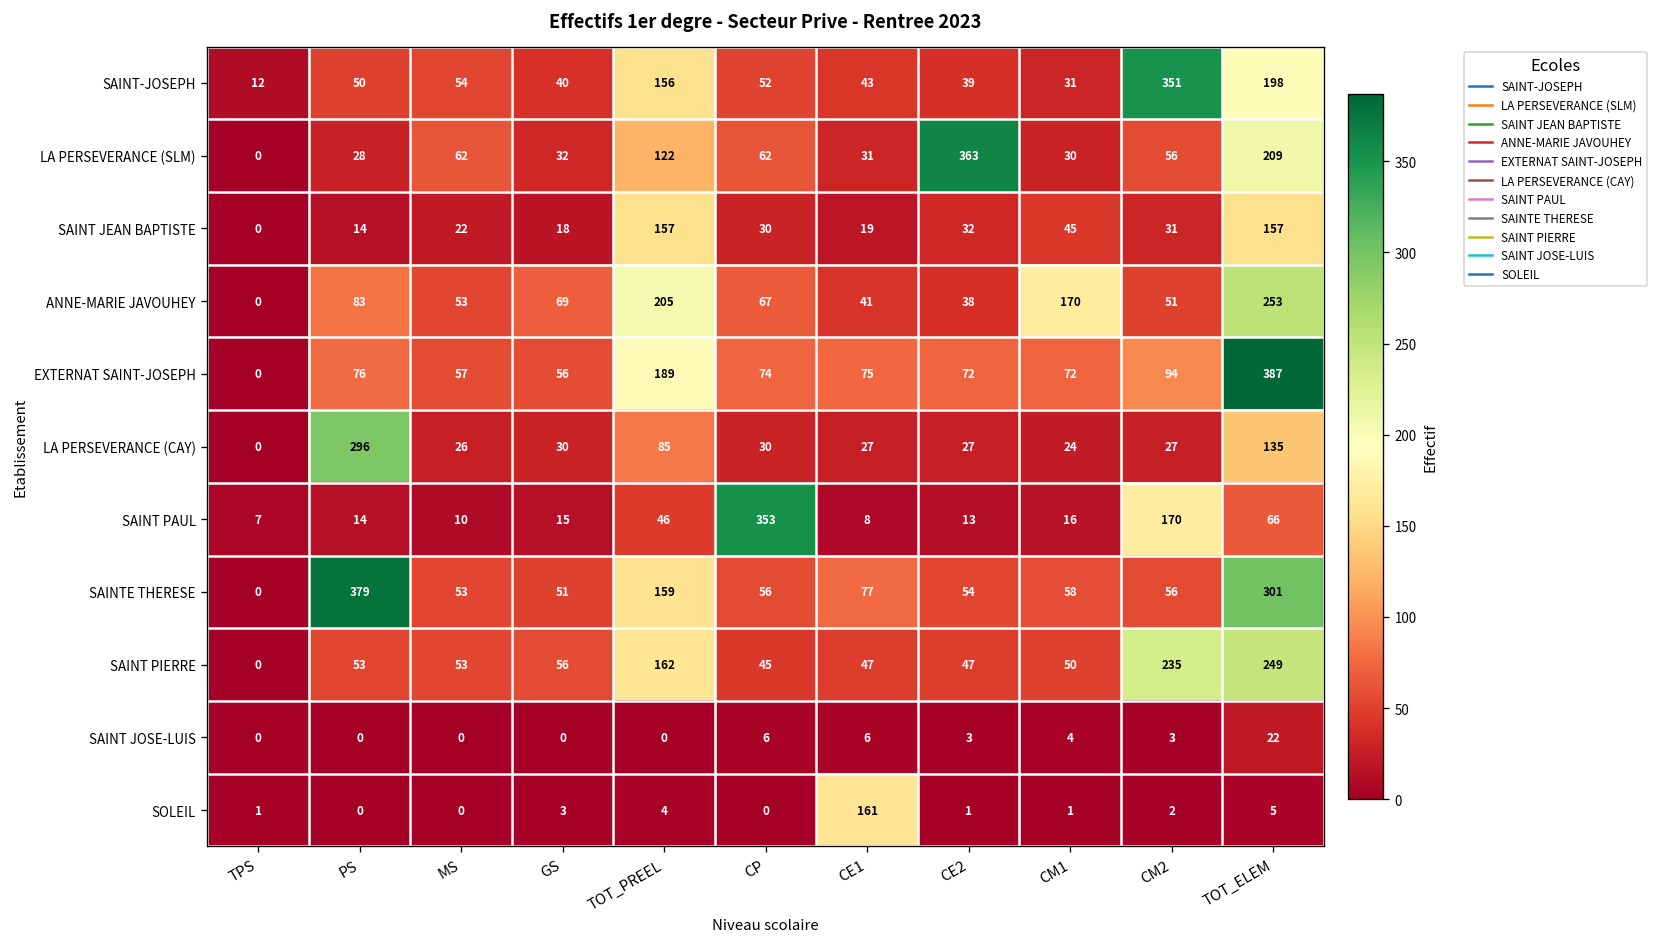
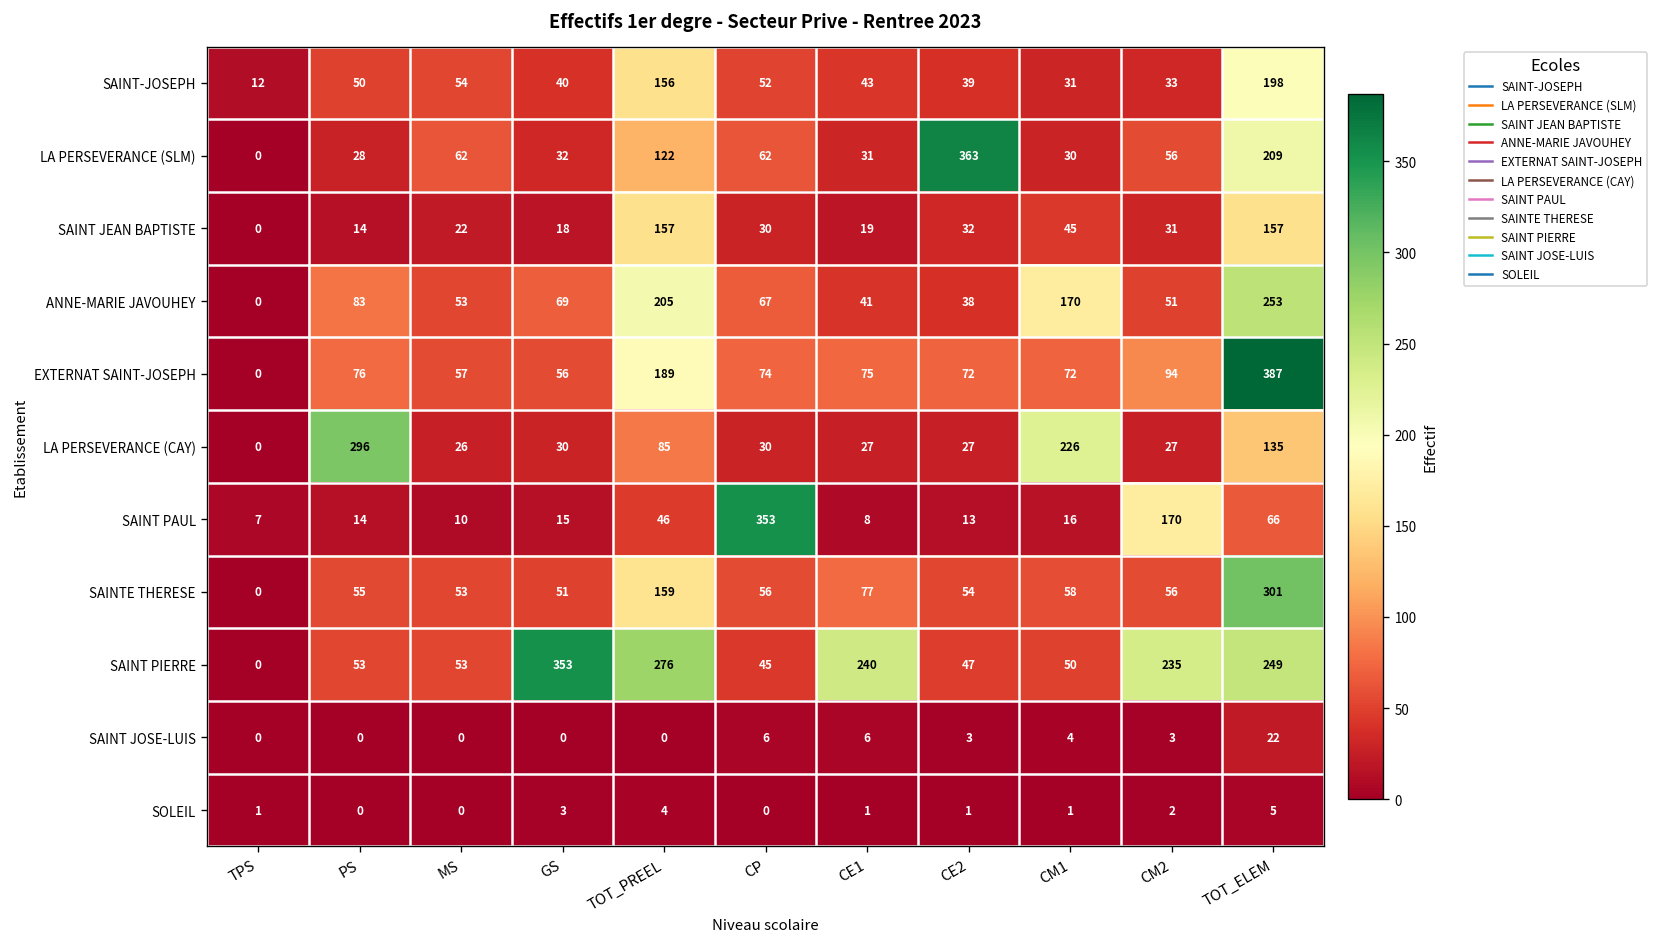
  {
    "SAINT-JOSEPH": {
      "TPS": 12,
      "PS": 50,
      "MS": 54,
      "GS": 40,
      "TOT_PREEL": 156,
      "CP": 52,
      "CE1": 43,
      "CE2": 39,
      "CM1": 31,
-     "CM2": 351,
+     "CM2": 33,
      "TOT_ELEM": 198
    },
    "LA PERSEVERANCE (SLM)": {
      "TPS": 0,
      "PS": 28,
      "MS": 62,
      "GS": 32,
      "TOT_PREEL": 122,
      "CP": 62,
      "CE1": 31,
      "CE2": 363,
      "CM1": 30,
      "CM2": 56,
      "TOT_ELEM": 209
    },
    "SAINT JEAN BAPTISTE": {
      "TPS": 0,
      "PS": 14,
      "MS": 22,
      "GS": 18,
      "TOT_PREEL": 157,
      "CP": 30,
      "CE1": 19,
      "CE2": 32,
      "CM1": 45,
      "CM2": 31,
      "TOT_ELEM": 157
    },
    "ANNE-MARIE JAVOUHEY": {
      "TPS": 0,
      "PS": 83,
      "MS": 53,
      "GS": 69,
      "TOT_PREEL": 205,
      "CP": 67,
      "CE1": 41,
      "CE2": 38,
      "CM1": 170,
      "CM2": 51,
      "TOT_ELEM": 253
    },
    "EXTERNAT SAINT-JOSEPH": {
      "TPS": 0,
      "PS": 76,
      "MS": 57,
      "GS": 56,
      "TOT_PREEL": 189,
      "CP": 74,
      "CE1": 75,
      "CE2": 72,
      "CM1": 72,
      "CM2": 94,
      "TOT_ELEM": 387
    },
    "LA PERSEVERANCE (CAY)": {
      "TPS": 0,
      "PS": 296,
      "MS": 26,
      "GS": 30,
      "TOT_PREEL": 85,
      "CP": 30,
      "CE1": 27,
      "CE2": 27,
-     "CM1": 24,
+     "CM1": 226,
      "CM2": 27,
      "TOT_ELEM": 135
    },
    "SAINT PAUL": {
      "TPS": 7,
      "PS": 14,
      "MS": 10,
      "GS": 15,
      "TOT_PREEL": 46,
      "CP": 353,
      "CE1": 8,
      "CE2": 13,
      "CM1": 16,
      "CM2": 170,
      "TOT_ELEM": 66
    },
    "SAINTE THERESE": {
      "TPS": 0,
-     "PS": 379,
+     "PS": 55,
      "MS": 53,
      "GS": 51,
      "TOT_PREEL": 159,
      "CP": 56,
      "CE1": 77,
      "CE2": 54,
      "CM1": 58,
      "CM2": 56,
      "TOT_ELEM": 301
    },
    "SAINT PIERRE": {
      "TPS": 0,
      "PS": 53,
      "MS": 53,
-     "GS": 56,
-     "TOT_PREEL": 162,
+     "GS": 353,
+     "TOT_PREEL": 276,
      "CP": 45,
-     "CE1": 47,
+     "CE1": 240,
      "CE2": 47,
      "CM1": 50,
      "CM2": 235,
      "TOT_ELEM": 249
    },
    "SAINT JOSE-LUIS": {
      "TPS": 0,
      "PS": 0,
      "MS": 0,
      "GS": 0,
      "TOT_PREEL": 0,
      "CP": 6,
      "CE1": 6,
      "CE2": 3,
      "CM1": 4,
      "CM2": 3,
      "TOT_ELEM": 22
    },
    "SOLEIL": {
      "TPS": 1,
      "PS": 0,
      "MS": 0,
      "GS": 3,
      "TOT_PREEL": 4,
      "CP": 0,
-     "CE1": 161,
+     "CE1": 1,
      "CE2": 1,
      "CM1": 1,
      "CM2": 2,
      "TOT_ELEM": 5
    }
  }
